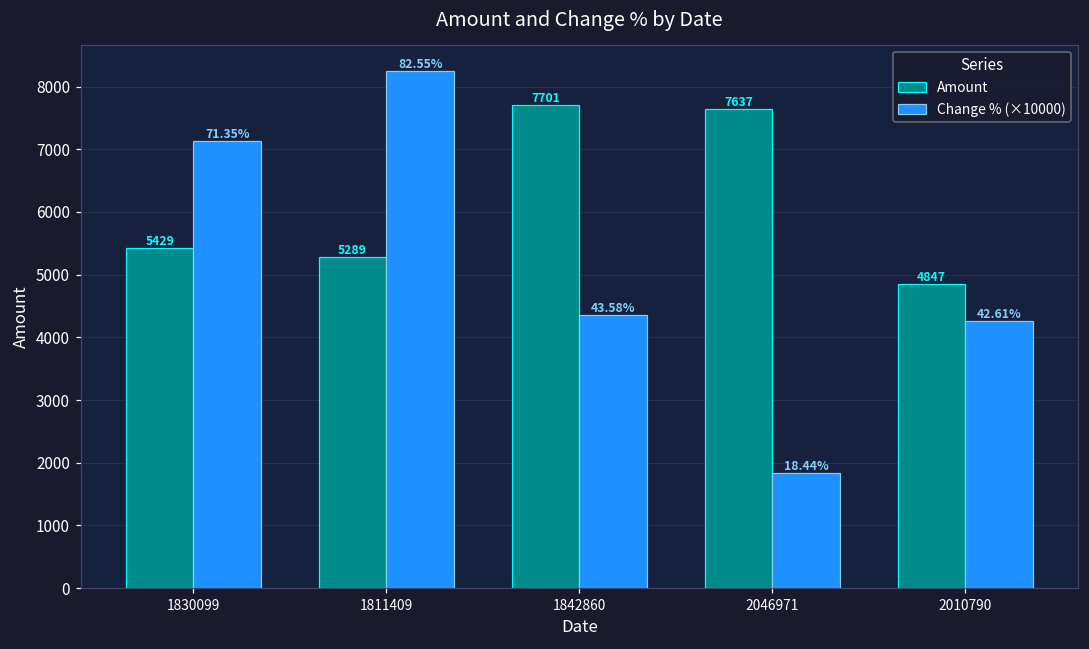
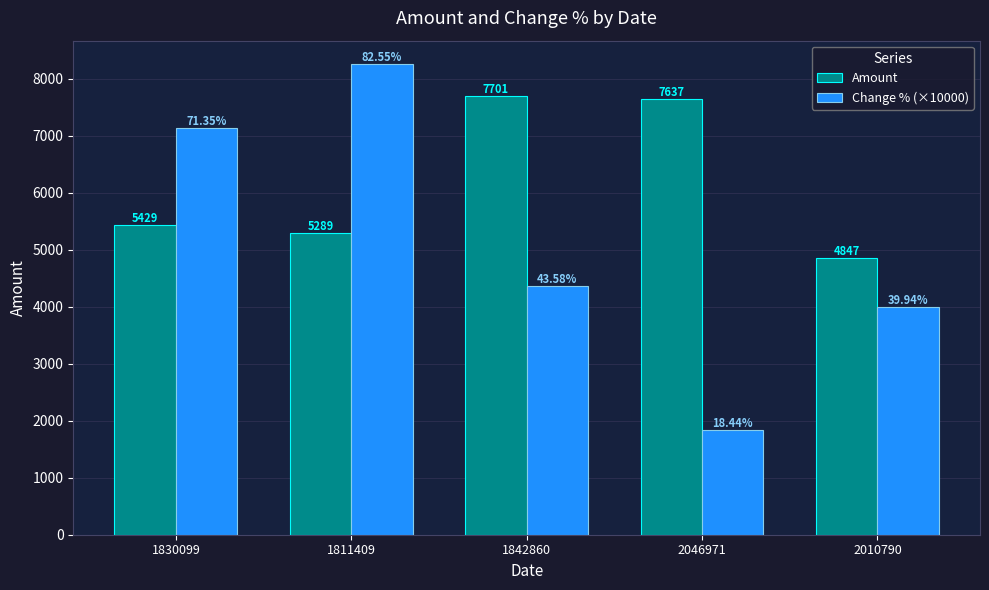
  {
    "Amount": {
      "1830099": "5429",
      "1811409": "5289",
      "1842860": "7701",
      "2046971": "7637",
      "2010790": "4847"
    },
    "Change % (×10000)": {
-     "2010790": "42.61%"
+     "2010790": "39.94%"
    }
  }
